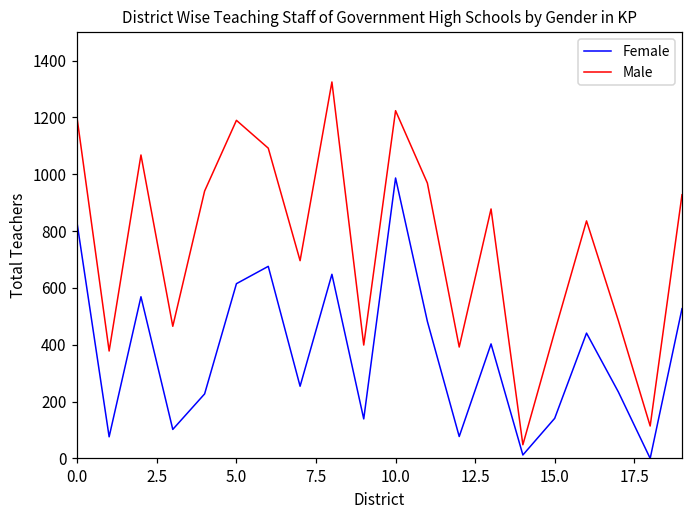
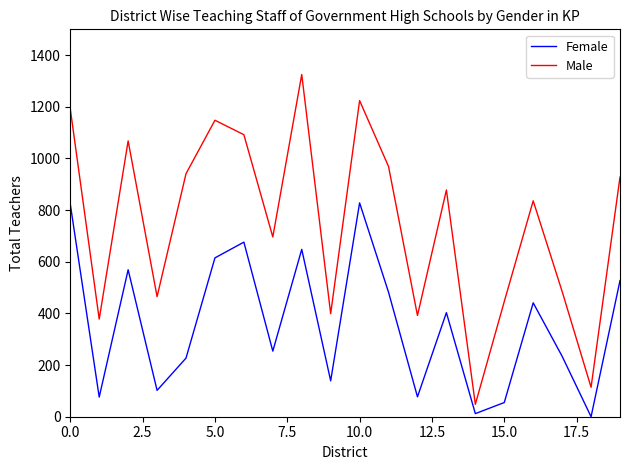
  {
    "Female": {
      "0.0": 820,
      "5.0": 620,
-     "10.0": 990,
-     "15.0": 140
+     "10.0": 830,
+     "15.0": 60
    },
    "Male": {
      "0.0": 1190,
-     "5.0": 1190,
+     "5.0": 1150,
      "10.0": 1220,
      "15.0": 450
    }
  }
